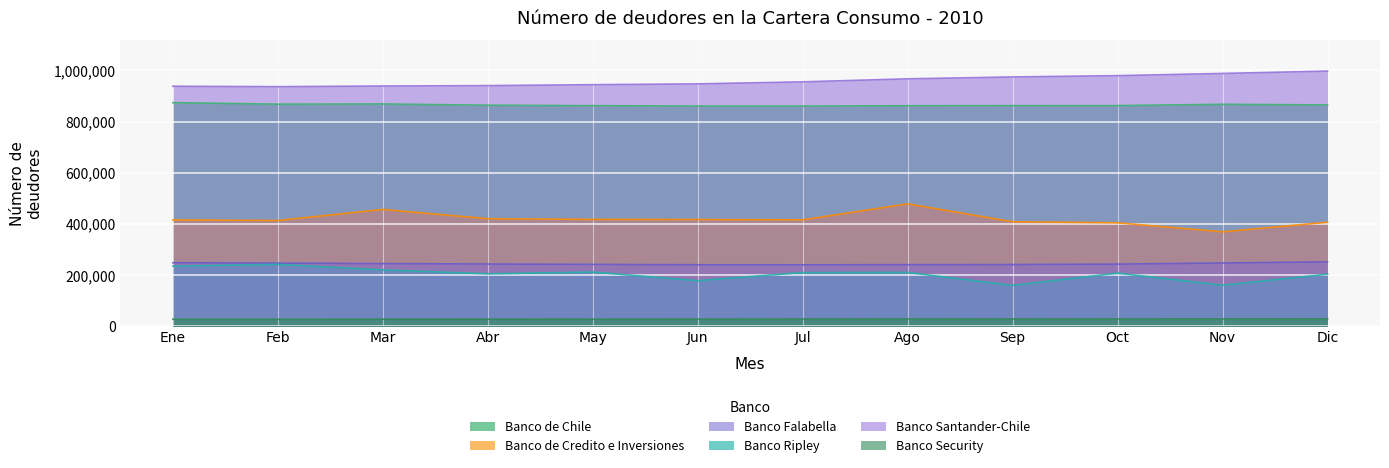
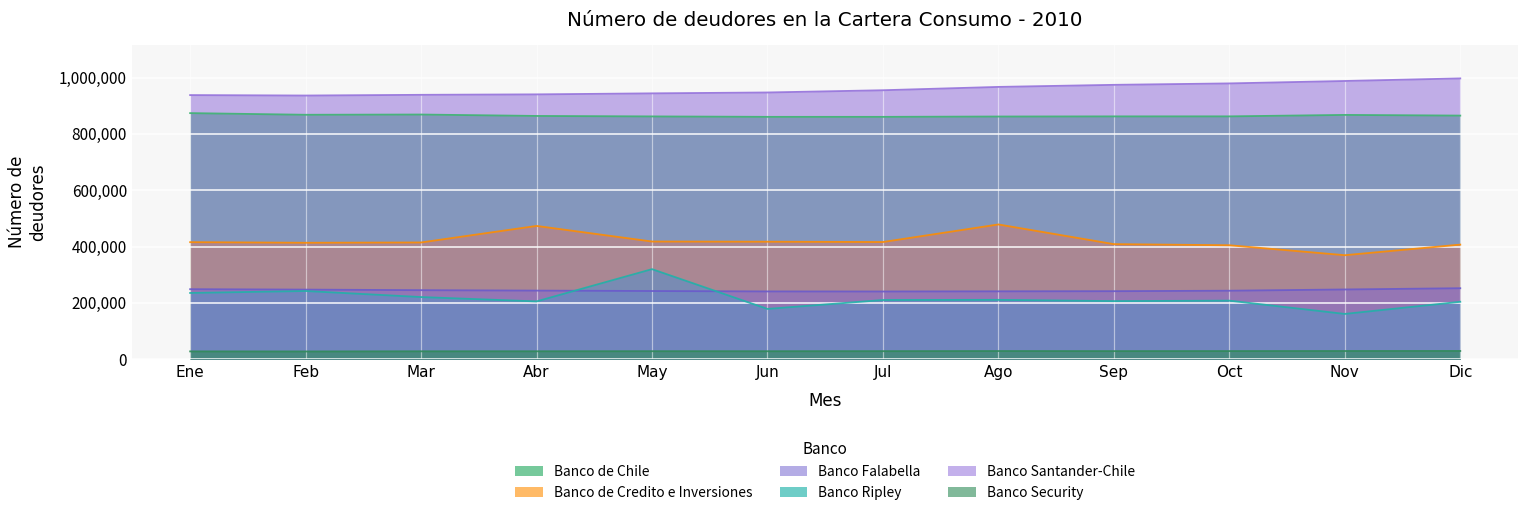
  {
    "Banco de Credito e Inversiones": {
      "Ene": "420,000",
      "Feb": "410,000",
-     "Mar": "460,000",
-     "Abr": "420,000",
+     "Mar": "410,000",
+     "Abr": "470,000",
      "May": "420,000",
      "Jun": "420,000",
      "Jul": "420,000",
      "Ago": "480,000",
      "Sep": "410,000",
      "Oct": "400,000",
      "Nov": "370,000",
      "Dic": "410,000"
    },
    "Banco Ripley": {
      "Ene": "240,000",
      "Mar": "220,000",
      "Abr": "210,000",
-     "May": "210,000",
+     "May": "320,000",
      "Jun": "180,000",
      "Jul": "210,000",
      "Ago": "210,000",
-     "Sep": "160,000",
+     "Sep": "210,000",
      "Oct": "210,000",
      "Nov": "160,000",
      "Dic": "200,000"
    }
  }
